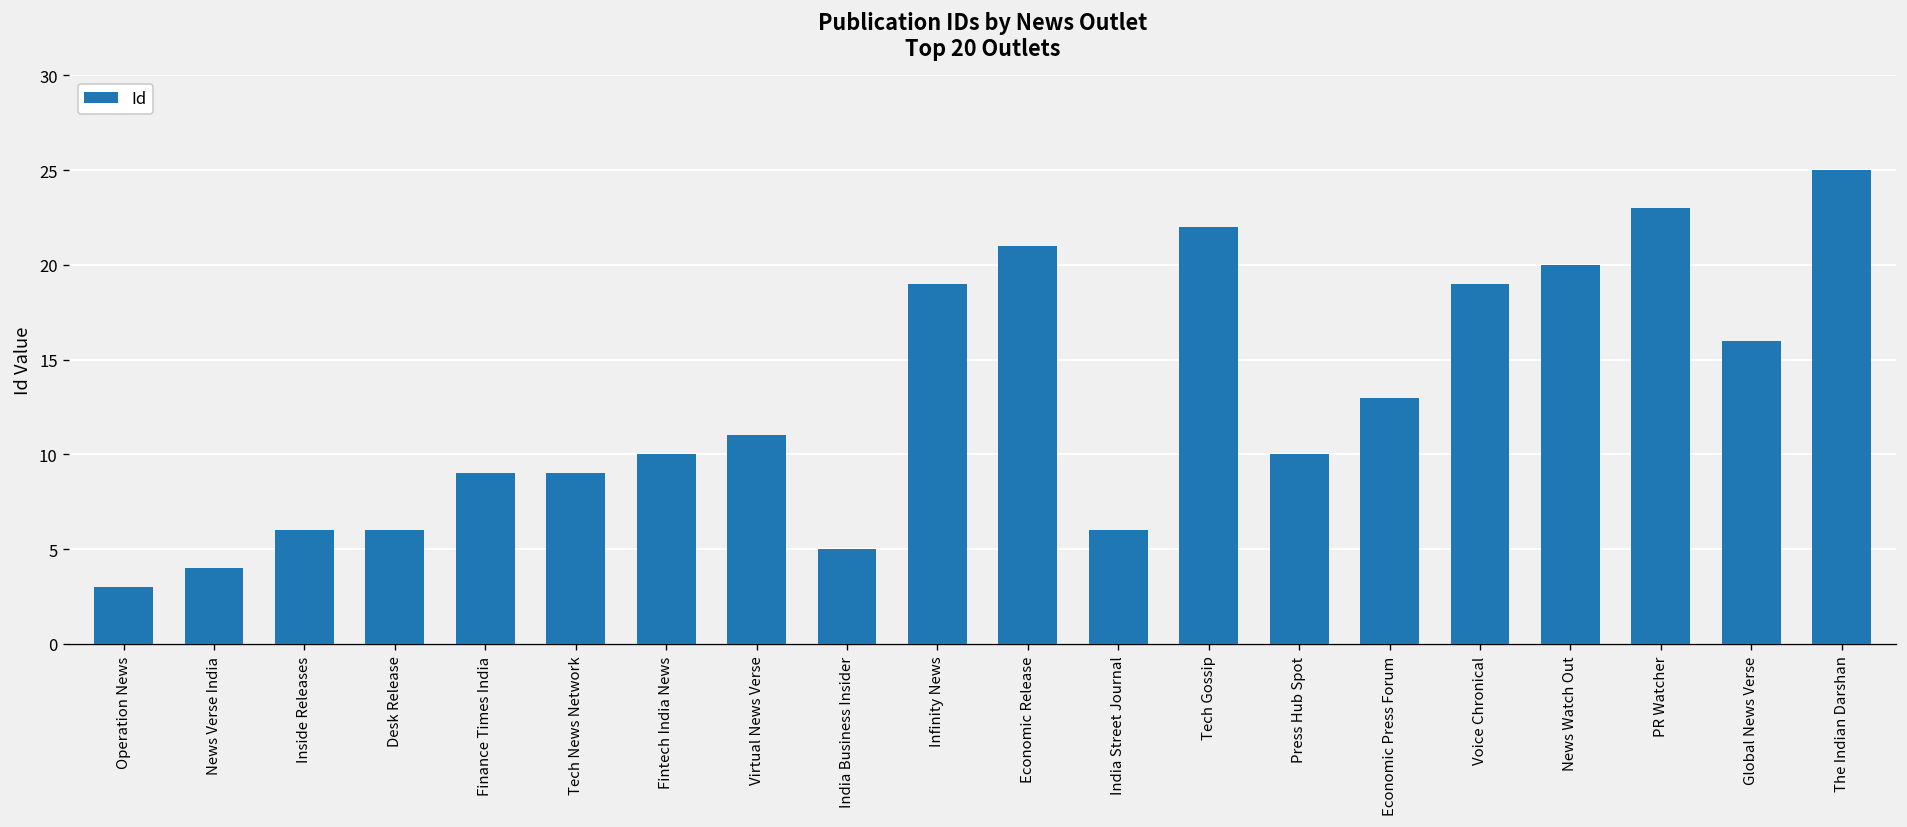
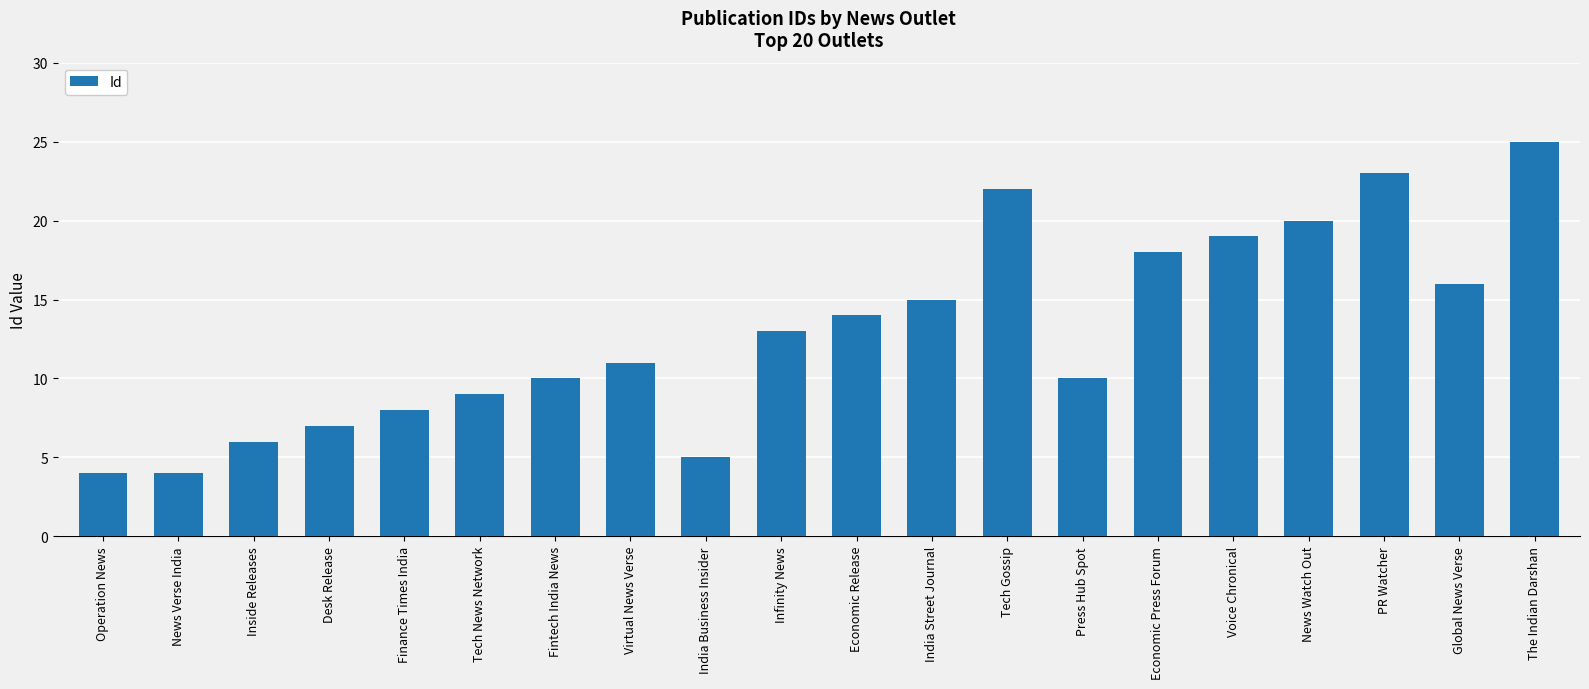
  {
-   "Operation News": 3,
+   "Operation News": 4,
    "News Verse India": 4,
    "Inside Releases": 6,
-   "Desk Release": 6,
-   "Finance Times India": 9,
+   "Desk Release": 7,
+   "Finance Times India": 8,
    "Tech News Network": 9,
    "Fintech India News": 10,
    "Virtual News Verse": 11,
    "India Business Insider": 5,
-   "Infinity News": 19,
-   "Economic Release": 21,
-   "India Street Journal": 6,
+   "Infinity News": 13,
+   "Economic Release": 14,
+   "India Street Journal": 15,
    "Tech Gossip": 22,
    "Press Hub Spot": 10,
-   "Economic Press Forum": 13,
+   "Economic Press Forum": 18,
    "Voice Chronical": 19,
    "News Watch Out": 20,
    "PR Watcher": 23,
    "Global News Verse": 16,
    "The Indian Darshan": 25
  }
